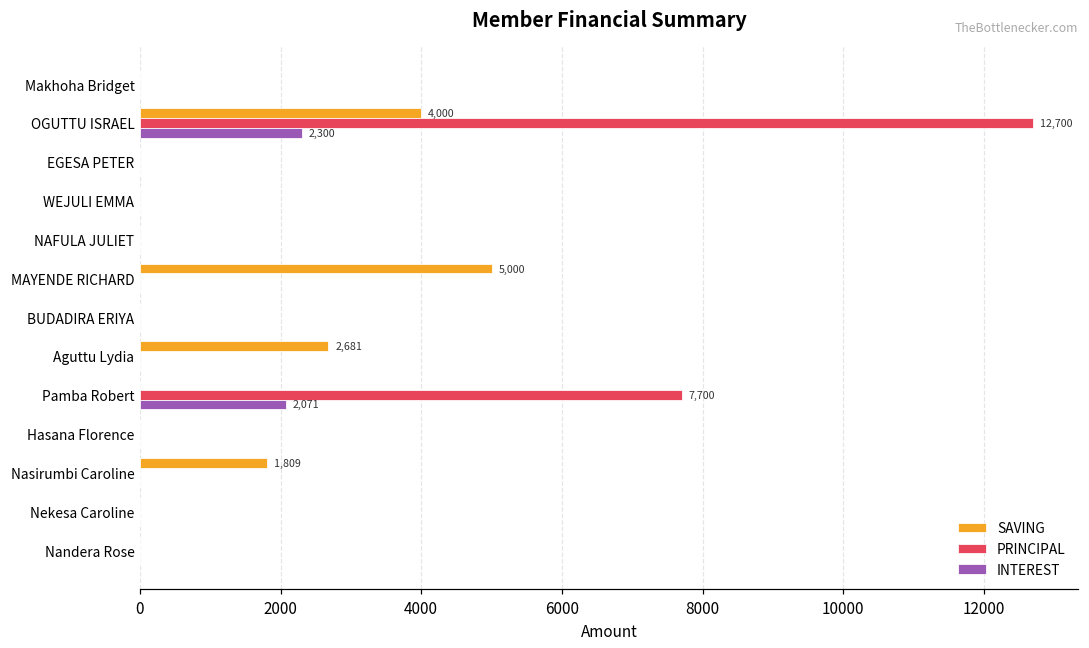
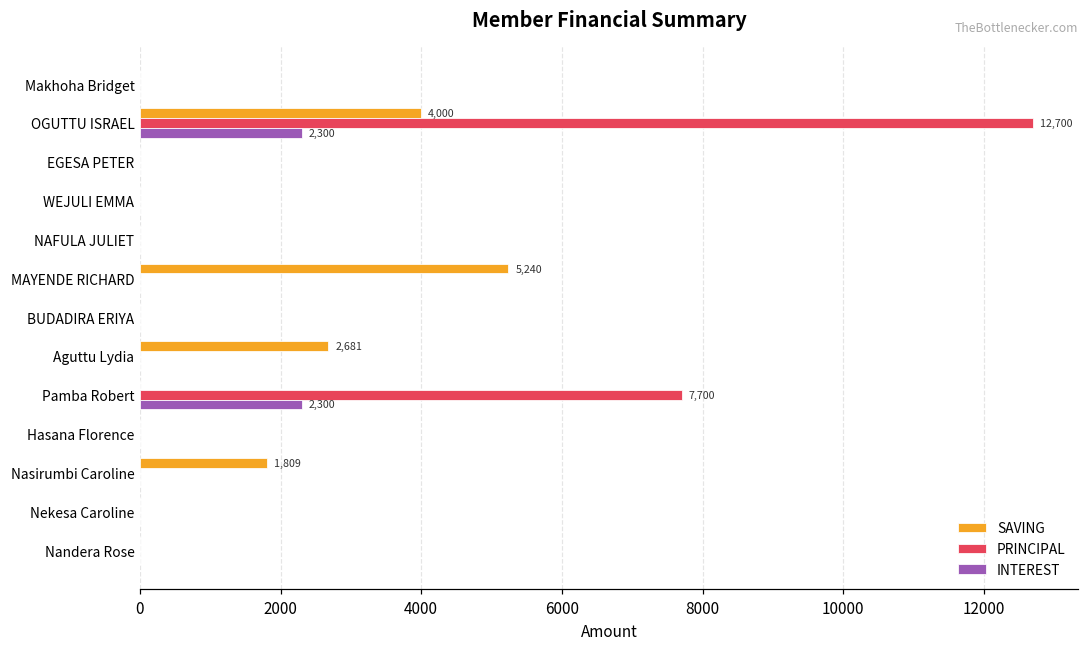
  {
    "SAVING": {
      "OGUTTU ISRAEL": "4,000",
-     "MAYENDE RICHARD": "5,000",
+     "MAYENDE RICHARD": "5,240",
      "Aguttu Lydia": "2,681",
      "Nasirumbi Caroline": "1,809"
    },
    "PRINCIPAL": {
      "OGUTTU ISRAEL": "12,700",
      "Pamba Robert": "7,700"
    },
    "INTEREST": {
      "OGUTTU ISRAEL": "2,300",
-     "Pamba Robert": "2,071"
+     "Pamba Robert": "2,300"
    }
  }
